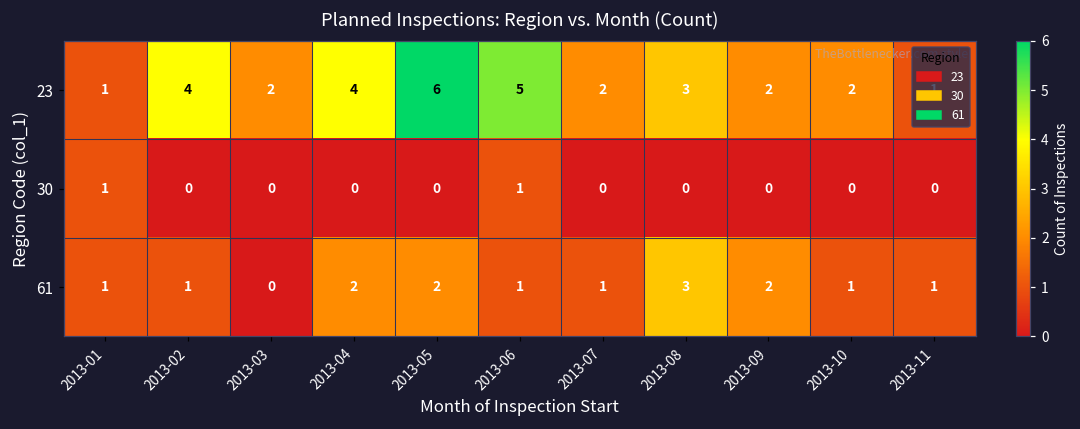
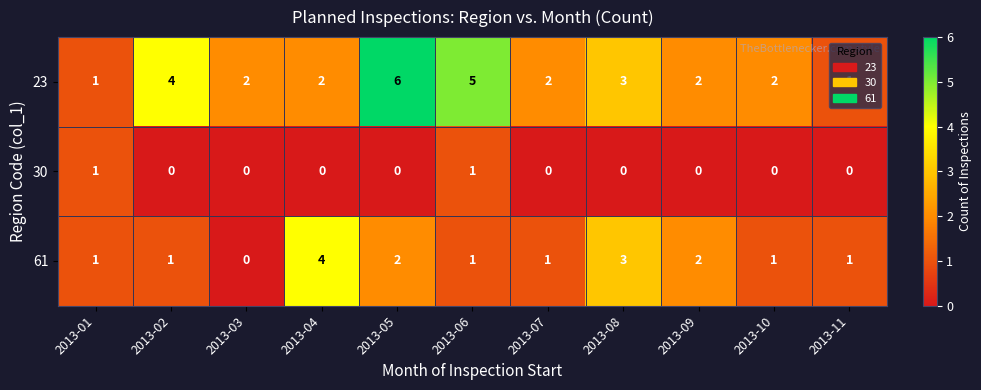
  {
    "23": {
      "2013-01": 1,
      "2013-02": 4,
      "2013-03": 2,
-     "2013-04": 4,
+     "2013-04": 2,
      "2013-05": 6,
      "2013-06": 5,
      "2013-07": 2,
      "2013-08": 3,
      "2013-09": 2,
      "2013-10": 2
    },
    "30": {
      "2013-01": 1,
      "2013-02": 0,
      "2013-03": 0,
      "2013-04": 0,
      "2013-05": 0,
      "2013-06": 1,
      "2013-07": 0,
      "2013-08": 0,
      "2013-09": 0,
      "2013-10": 0,
      "2013-11": 0
    },
    "61": {
      "2013-01": 1,
      "2013-02": 1,
      "2013-03": 0,
-     "2013-04": 2,
+     "2013-04": 4,
      "2013-05": 2,
      "2013-06": 1,
      "2013-07": 1,
      "2013-08": 3,
      "2013-09": 2,
      "2013-10": 1,
      "2013-11": 1
    }
  }
